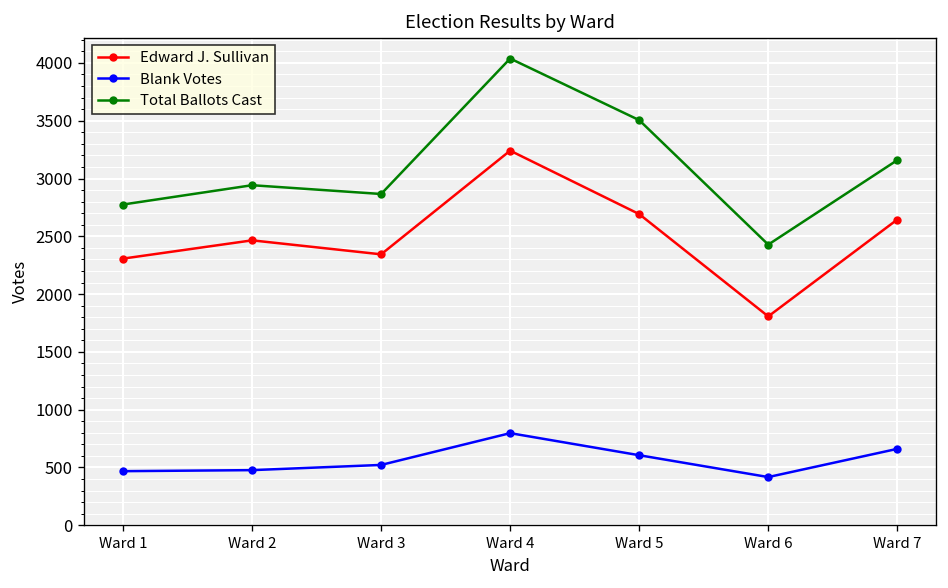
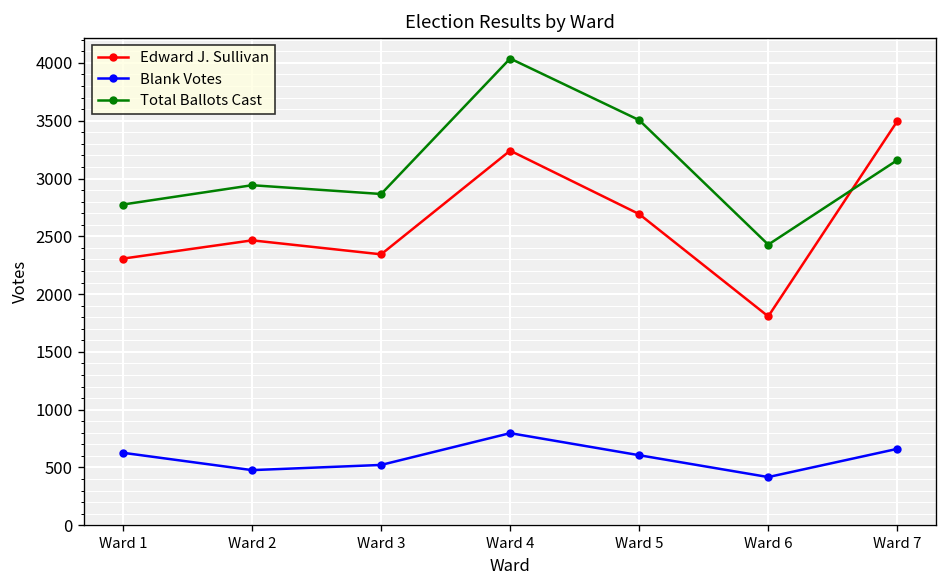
  {
    "Edward J. Sullivan": {
      "Ward 1": 2300,
      "Ward 2": 2500,
      "Ward 3": 2300,
      "Ward 4": 3200,
      "Ward 5": 2700,
      "Ward 6": 1800,
-     "Ward 7": 2600
+     "Ward 7": 3500
    },
    "Blank Votes": {
-     "Ward 1": 500,
+     "Ward 1": 600,
      "Ward 2": 500,
      "Ward 3": 500,
      "Ward 4": 800,
      "Ward 5": 600,
      "Ward 6": 400,
      "Ward 7": 700
    },
    "Total Ballots Cast": {
      "Ward 1": 2800,
      "Ward 2": 2900,
      "Ward 3": 2900,
      "Ward 4": 4000,
      "Ward 5": 3500,
      "Ward 6": 2400,
      "Ward 7": 3200
    }
  }
